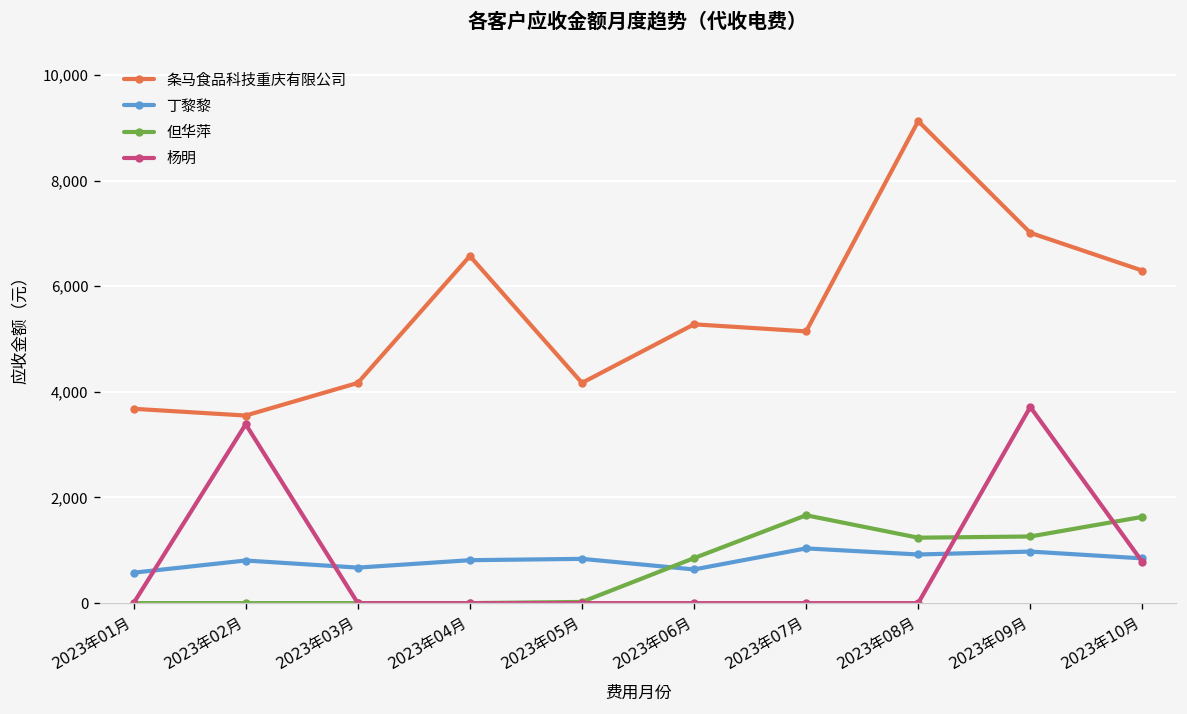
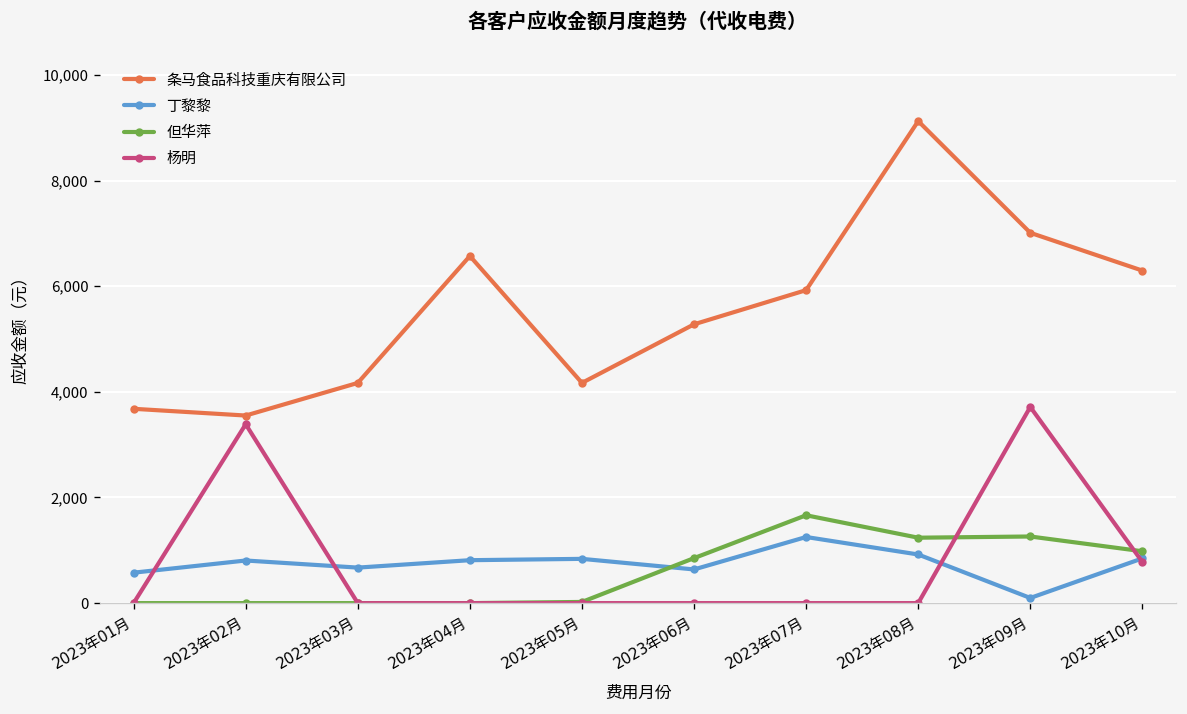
  {
    "条马食品科技重庆有限公司": {
      "2023年01月": "3,700",
      "2023年02月": "3,600",
      "2023年03月": "4,200",
      "2023年04月": "6,600",
      "2023年05月": "4,200",
      "2023年06月": "5,300",
-     "2023年07月": "5,100",
+     "2023年07月": "5,900",
      "2023年08月": "9,100",
      "2023年09月": "7,000",
      "2023年10月": "6,300"
    },
    "丁黎黎": {
      "2023年01月": "600",
      "2023年02月": "800",
      "2023年03月": "700",
      "2023年04月": "800",
      "2023年05月": "800",
      "2023年06月": "600",
-     "2023年07月": "1,000",
+     "2023年07月": "1,300",
      "2023年08月": "900",
-     "2023年09月": "1,000",
+     "2023年09月": "100",
      "2023年10月": "800"
    },
    "但华萍": {
      "2023年02月": "0",
      "2023年06月": "900",
      "2023年07月": "1,700",
      "2023年08月": "1,200",
      "2023年09月": "1,300",
-     "2023年10月": "1,600"
+     "2023年10月": "1,000"
    },
    "杨明": {
      "2023年02月": "3,400",
      "2023年06月": "0",
      "2023年07月": "0",
      "2023年08月": "0",
      "2023年09月": "3,700",
      "2023年10月": "800"
    }
  }
